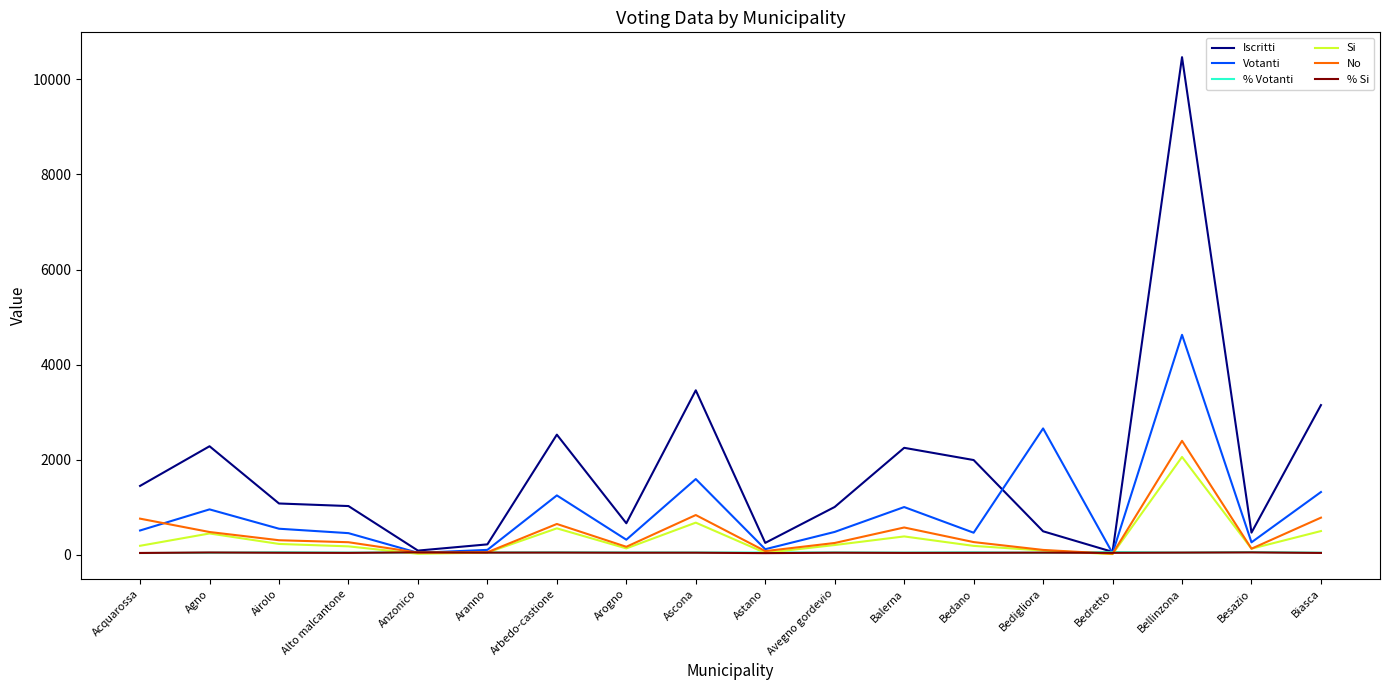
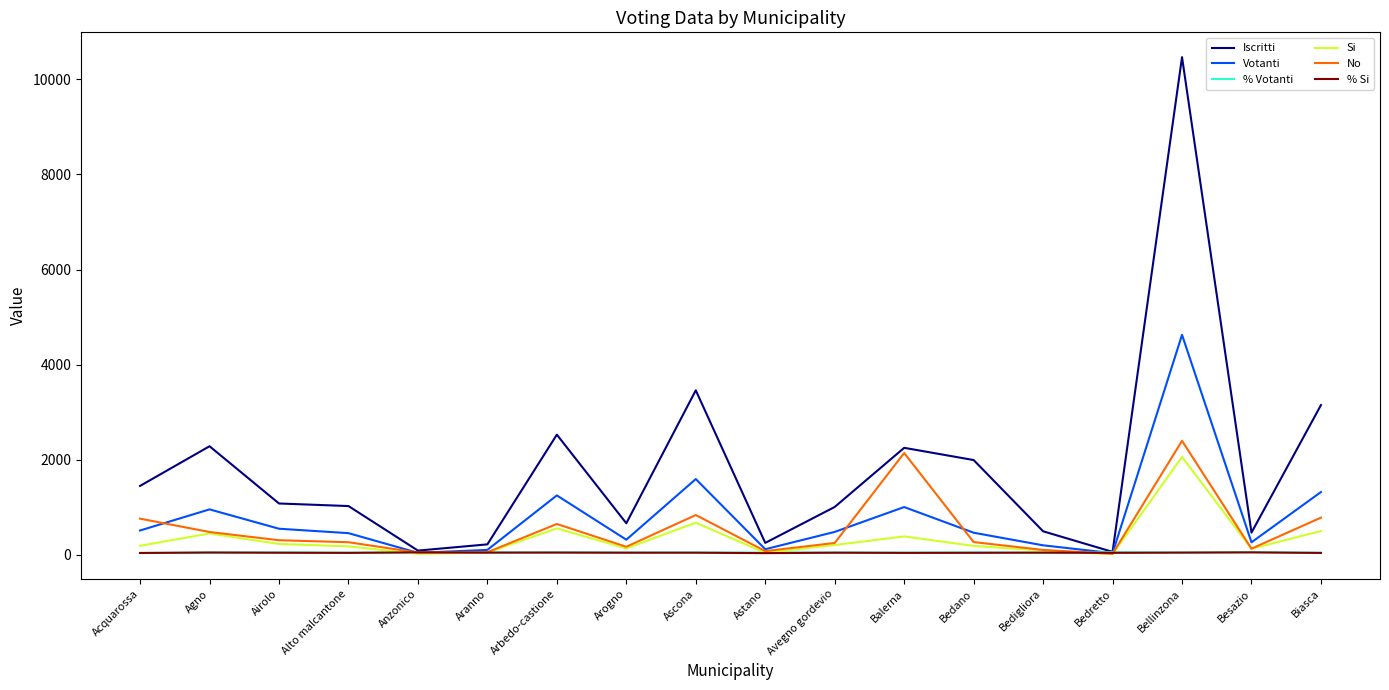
  {
    "Iscritti": {
      "Acquarossa": 1400,
      "Agno": 2300,
      "Airolo": 1100,
      "Alto malcantone": 1000,
      "Aranno": 200,
      "Arbedo-castione": 2500,
      "Arogno": 700,
      "Ascona": 3500,
      "Astano": 200,
      "Avegno gordevio": 1000,
      "Balerna": 2200,
      "Bedano": 2000,
      "Bedigliora": 500,
      "Bellinzona": 10500,
      "Besazio": 500,
      "Biasca": 3100
    },
    "Votanti": {
      "Acquarossa": 500,
      "Agno": 1000,
      "Airolo": 500,
      "Alto malcantone": 500,
      "Arbedo-castione": 1200,
      "Arogno": 300,
      "Ascona": 1600,
      "Avegno gordevio": 500,
      "Balerna": 1000,
      "Bedano": 500,
-     "Bedigliora": 2700,
+     "Bedigliora": 200,
      "Bellinzona": 4600,
      "Besazio": 300,
      "Biasca": 1300
    },
    "Si": {
      "Acquarossa": 200,
      "Airolo": 200,
      "Alto malcantone": 200,
      "Arbedo-castione": 600,
      "Ascona": 700,
      "Balerna": 400,
      "Bedano": 200,
      "Bellinzona": 2100,
      "Biasca": 500
    },
    "No": {
      "Acquarossa": 800,
      "Airolo": 300,
      "Alto malcantone": 300,
      "Arbedo-castione": 600,
      "Ascona": 800,
-     "Balerna": 600,
+     "Balerna": 2100,
      "Bedano": 300,
      "Bellinzona": 2400,
      "Biasca": 800
    }
  }
